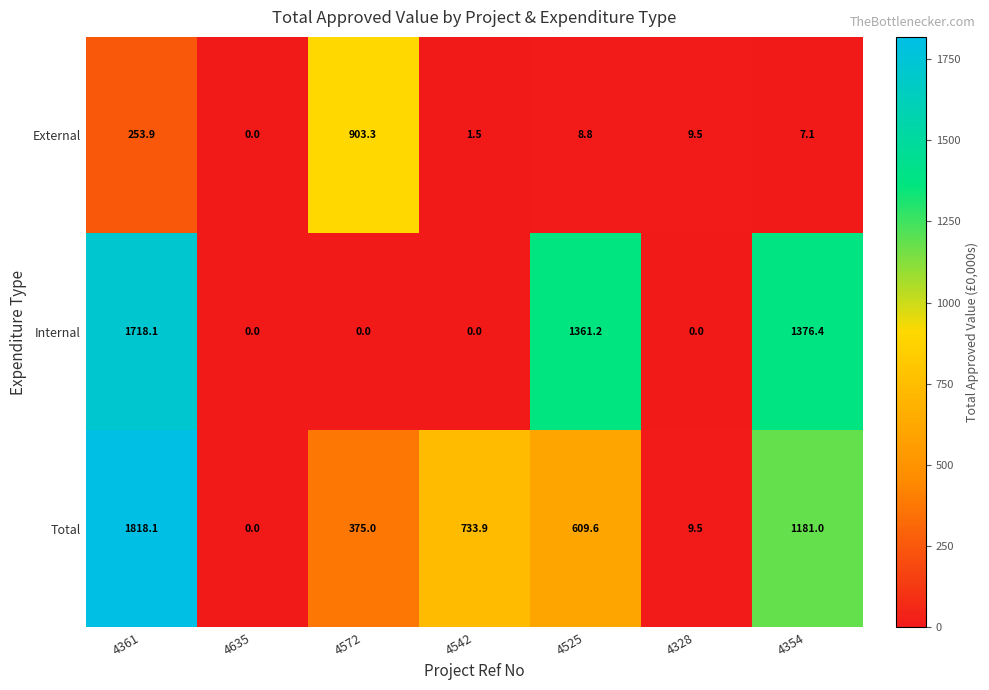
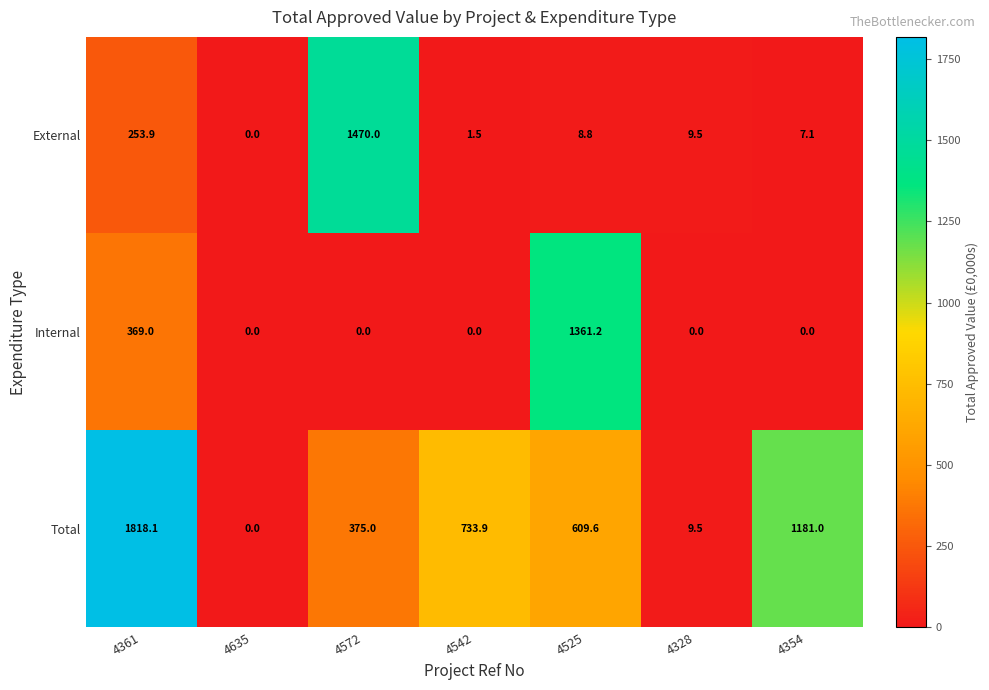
  {
    "External": {
      "4361": 253.9,
      "4635": 0.0,
-     "4572": 903.3,
+     "4572": 1470.0,
      "4542": 1.5,
      "4525": 8.8,
      "4328": 9.5,
      "4354": 7.1
    },
    "Internal": {
-     "4361": 1718.1,
+     "4361": 369.0,
      "4635": 0.0,
      "4572": 0.0,
      "4542": 0.0,
      "4525": 1361.2,
      "4328": 0.0,
-     "4354": 1376.4
+     "4354": 0.0
    },
    "Total": {
      "4361": 1818.1,
      "4635": 0.0,
      "4572": 375.0,
      "4542": 733.9,
      "4525": 609.6,
      "4328": 9.5,
      "4354": 1181.0
    }
  }
